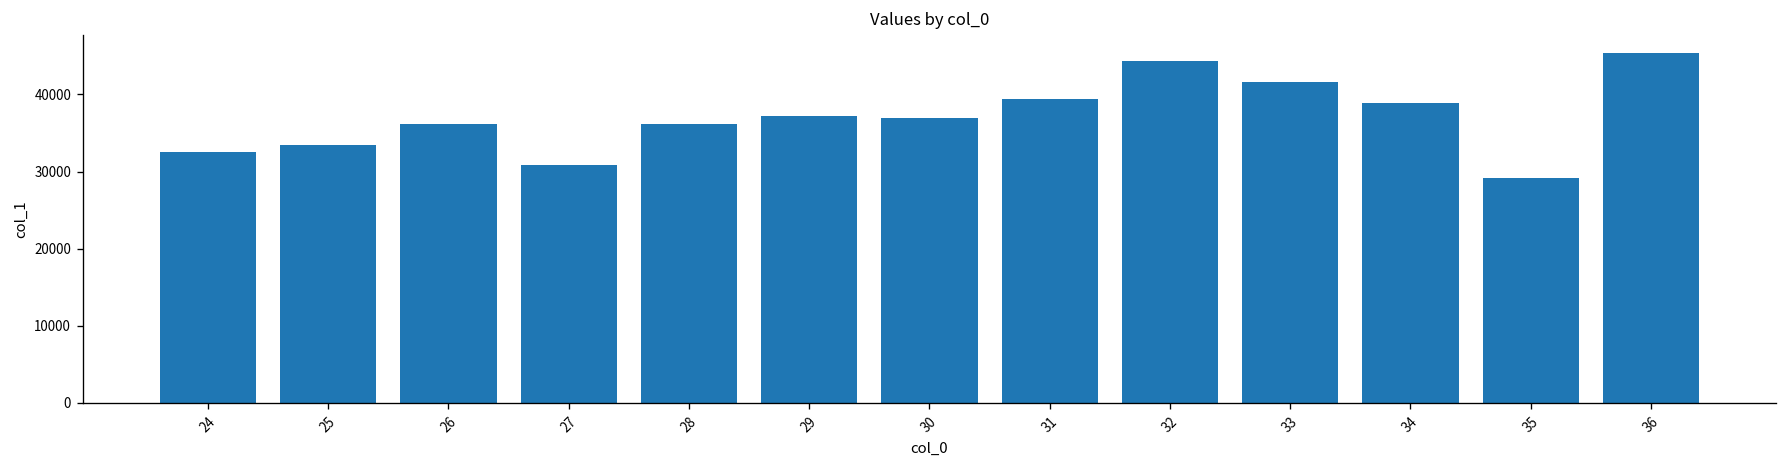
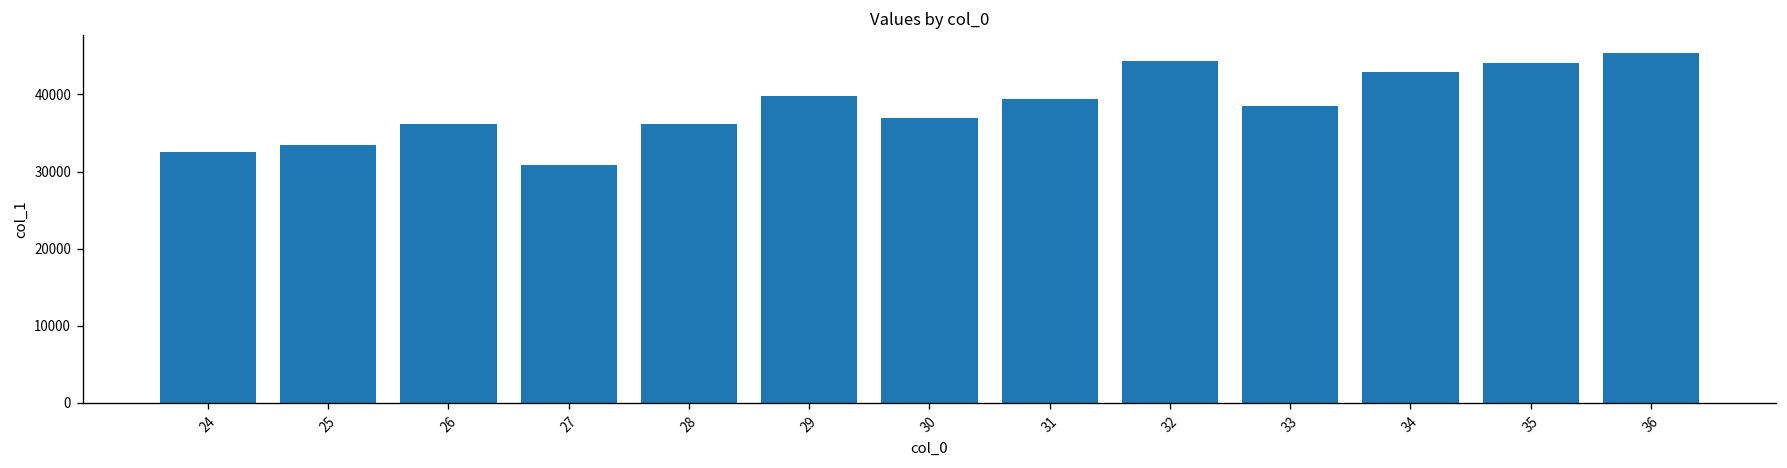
  {
    "24": 33000,
    "25": 33000,
    "26": 36000,
    "27": 31000,
    "28": 36000,
-   "29": 37000,
+   "29": 40000,
    "30": 37000,
    "31": 39000,
    "32": 44000,
-   "33": 42000,
-   "34": 39000,
-   "35": 29000,
+   "33": 38000,
+   "34": 43000,
+   "35": 44000,
    "36": 45000
  }
